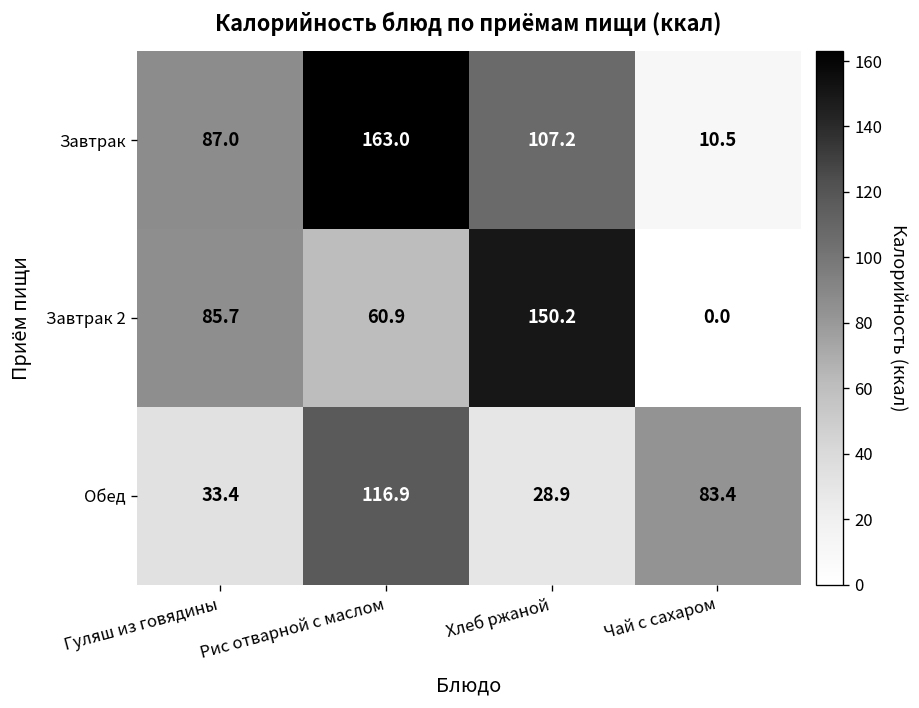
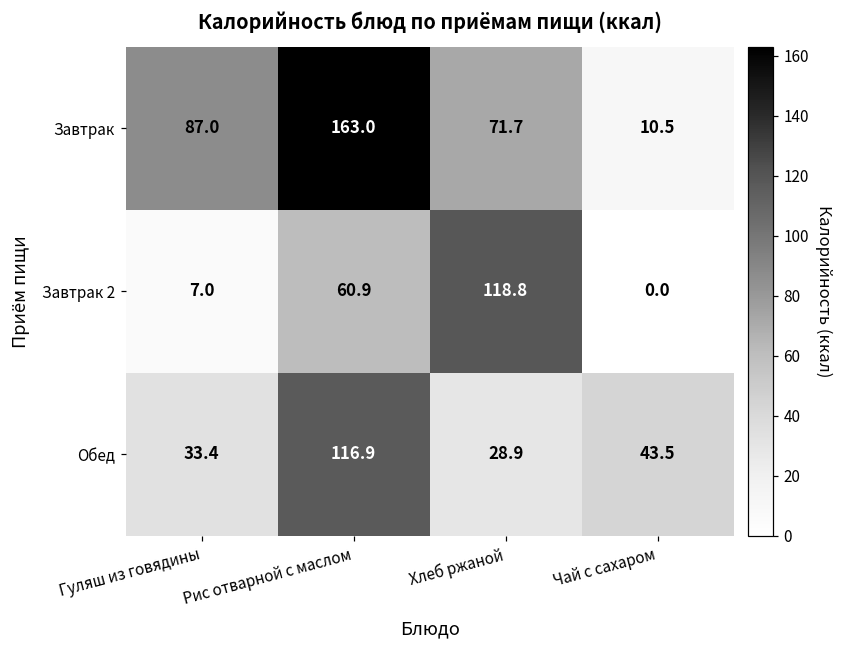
  {
    "Завтрак": {
      "Гуляш из говядины": 87.0,
      "Рис отварной с маслом": 163.0,
-     "Хлеб ржаной": 107.2,
+     "Хлеб ржаной": 71.7,
      "Чай с сахаром": 10.5
    },
    "Завтрак 2": {
-     "Гуляш из говядины": 85.7,
+     "Гуляш из говядины": 7.0,
      "Рис отварной с маслом": 60.9,
-     "Хлеб ржаной": 150.2,
+     "Хлеб ржаной": 118.8,
      "Чай с сахаром": 0.0
    },
    "Обед": {
      "Гуляш из говядины": 33.4,
      "Рис отварной с маслом": 116.9,
      "Хлеб ржаной": 28.9,
-     "Чай с сахаром": 83.4
+     "Чай с сахаром": 43.5
    }
  }
